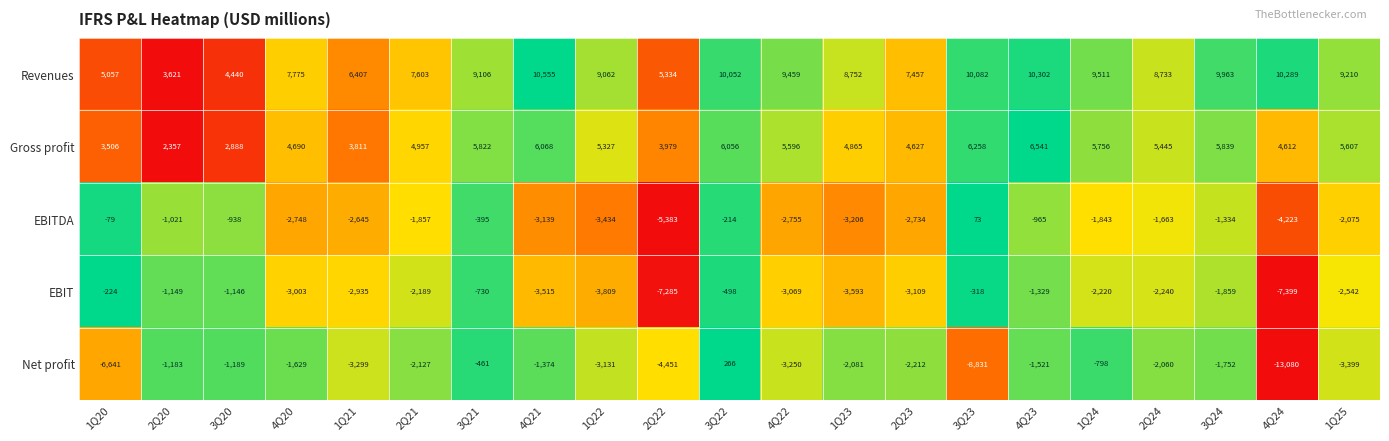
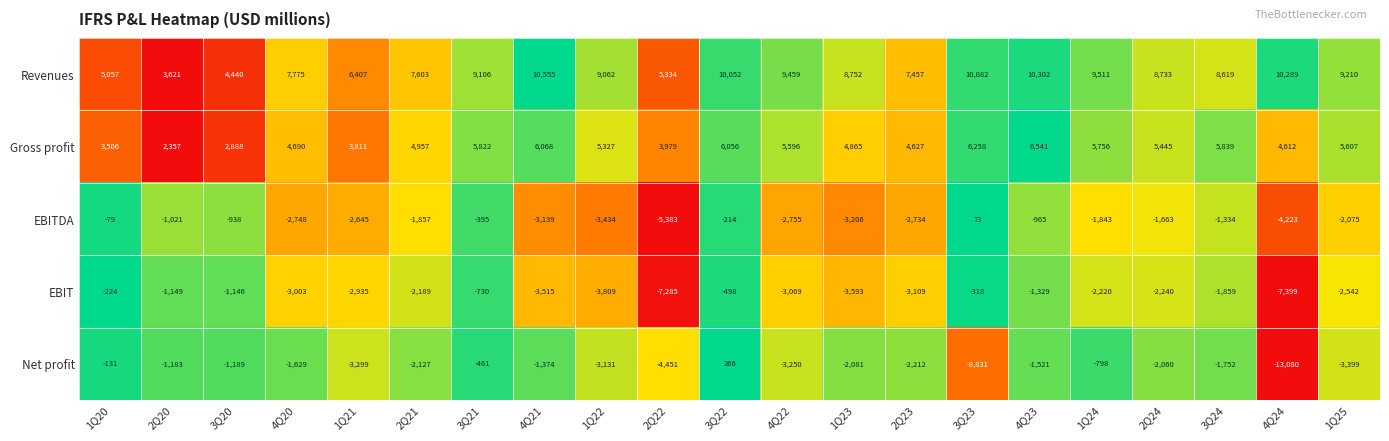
  {
    "Revenues": {
      "1Q20": "5,057",
      "2Q20": "3,621",
      "3Q20": "4,440",
      "4Q20": "7,775",
      "1Q21": "6,407",
      "2Q21": "7,603",
      "3Q21": "9,106",
      "4Q21": "10,555",
      "1Q22": "9,062",
      "2Q22": "5,334",
      "3Q22": "10,052",
      "4Q22": "9,459",
      "1Q23": "8,752",
      "2Q23": "7,457",
      "3Q23": "10,082",
      "4Q23": "10,302",
      "1Q24": "9,511",
      "2Q24": "8,733",
-     "3Q24": "9,963",
+     "3Q24": "8,619",
      "4Q24": "10,289",
      "1Q25": "9,210"
    },
    "Gross profit": {
      "1Q20": "3,506",
      "2Q20": "2,357",
      "3Q20": "2,888",
      "4Q20": "4,690",
      "1Q21": "3,811",
      "2Q21": "4,957",
      "3Q21": "5,822",
      "4Q21": "6,068",
      "1Q22": "5,327",
      "2Q22": "3,979",
      "3Q22": "6,056",
      "4Q22": "5,596",
      "1Q23": "4,865",
      "2Q23": "4,627",
      "3Q23": "6,258",
      "4Q23": "6,541",
      "1Q24": "5,756",
      "2Q24": "5,445",
      "3Q24": "5,839",
      "4Q24": "4,612",
      "1Q25": "5,607"
    },
    "EBITDA": {
      "1Q20": "-79",
      "2Q20": "-1,021",
      "3Q20": "-938",
      "4Q20": "-2,748",
      "1Q21": "-2,645",
      "2Q21": "-1,857",
      "3Q21": "-395",
      "4Q21": "-3,139",
      "1Q22": "-3,434",
      "2Q22": "-5,383",
      "3Q22": "-214",
      "4Q22": "-2,755",
      "1Q23": "-3,206",
      "2Q23": "-2,734",
      "3Q23": "73",
      "4Q23": "-965",
      "1Q24": "-1,843",
      "2Q24": "-1,663",
      "3Q24": "-1,334",
      "4Q24": "-4,223",
      "1Q25": "-2,075"
    },
    "EBIT": {
      "1Q20": "-224",
      "2Q20": "-1,149",
      "3Q20": "-1,146",
      "4Q20": "-3,003",
      "1Q21": "-2,935",
      "2Q21": "-2,189",
      "3Q21": "-730",
      "4Q21": "-3,515",
      "1Q22": "-3,809",
      "2Q22": "-7,285",
      "3Q22": "-498",
      "4Q22": "-3,069",
      "1Q23": "-3,593",
      "2Q23": "-3,109",
      "3Q23": "-318",
      "4Q23": "-1,329",
      "1Q24": "-2,220",
      "2Q24": "-2,240",
      "3Q24": "-1,859",
      "4Q24": "-7,399",
      "1Q25": "-2,542"
    },
    "Net profit": {
-     "1Q20": "-6,641",
+     "1Q20": "-131",
      "2Q20": "-1,183",
      "3Q20": "-1,189",
      "4Q20": "-1,629",
      "1Q21": "-3,299",
      "2Q21": "-2,127",
      "3Q21": "-461",
      "4Q21": "-1,374",
      "1Q22": "-3,131",
      "2Q22": "-4,451",
      "3Q22": "266",
      "4Q22": "-3,250",
      "1Q23": "-2,081",
      "2Q23": "-2,212",
      "3Q23": "-8,831",
      "4Q23": "-1,521",
      "1Q24": "-798",
      "2Q24": "-2,060",
      "3Q24": "-1,752",
      "4Q24": "-13,080",
      "1Q25": "-3,399"
    }
  }
